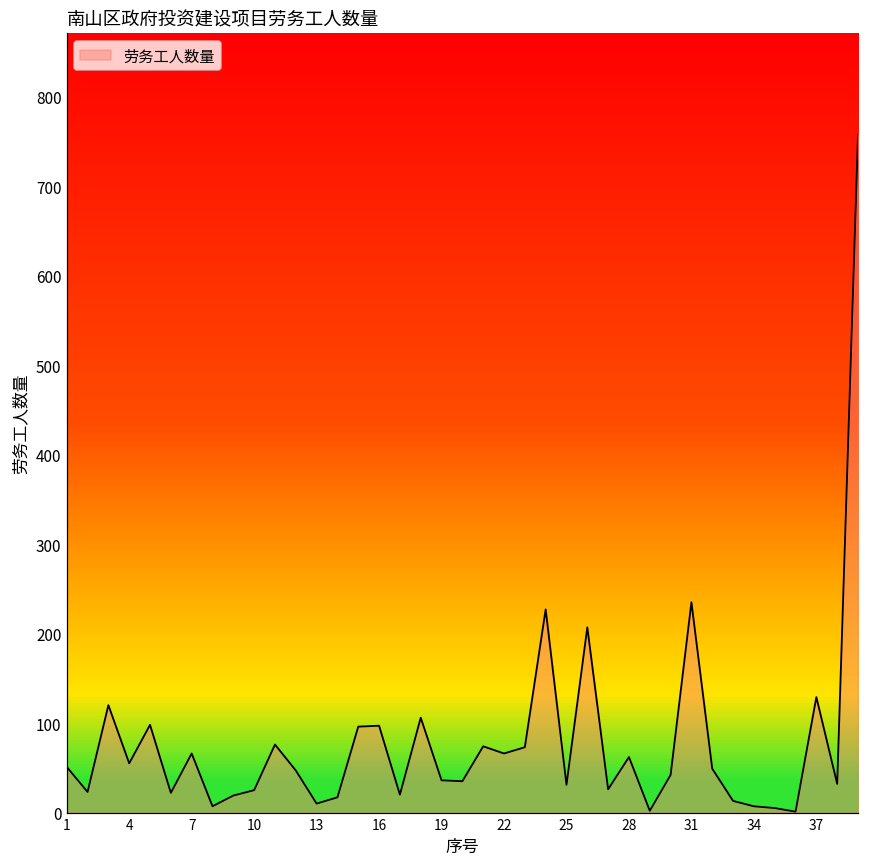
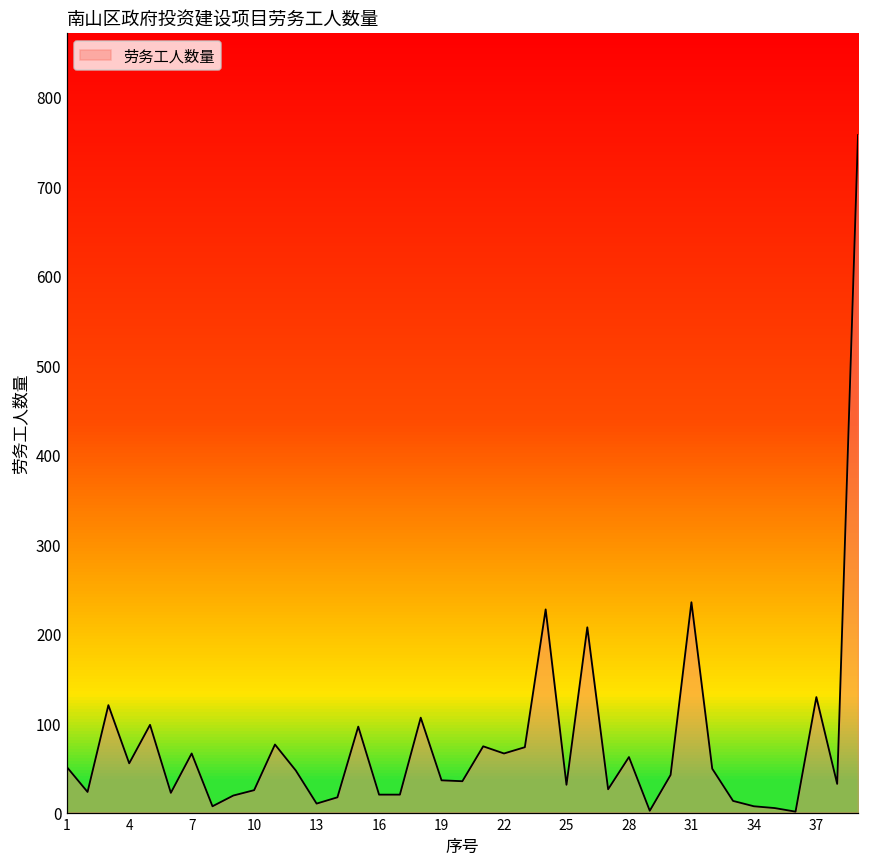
  {
    "1": 50,
    "4": 60,
    "7": 70,
    "10": 30,
    "13": 10,
-   "16": 100,
+   "16": 20,
    "19": 40,
    "22": 70,
    "25": 30,
    "28": 60,
    "31": 240,
    "34": 10,
    "37": 130
  }
